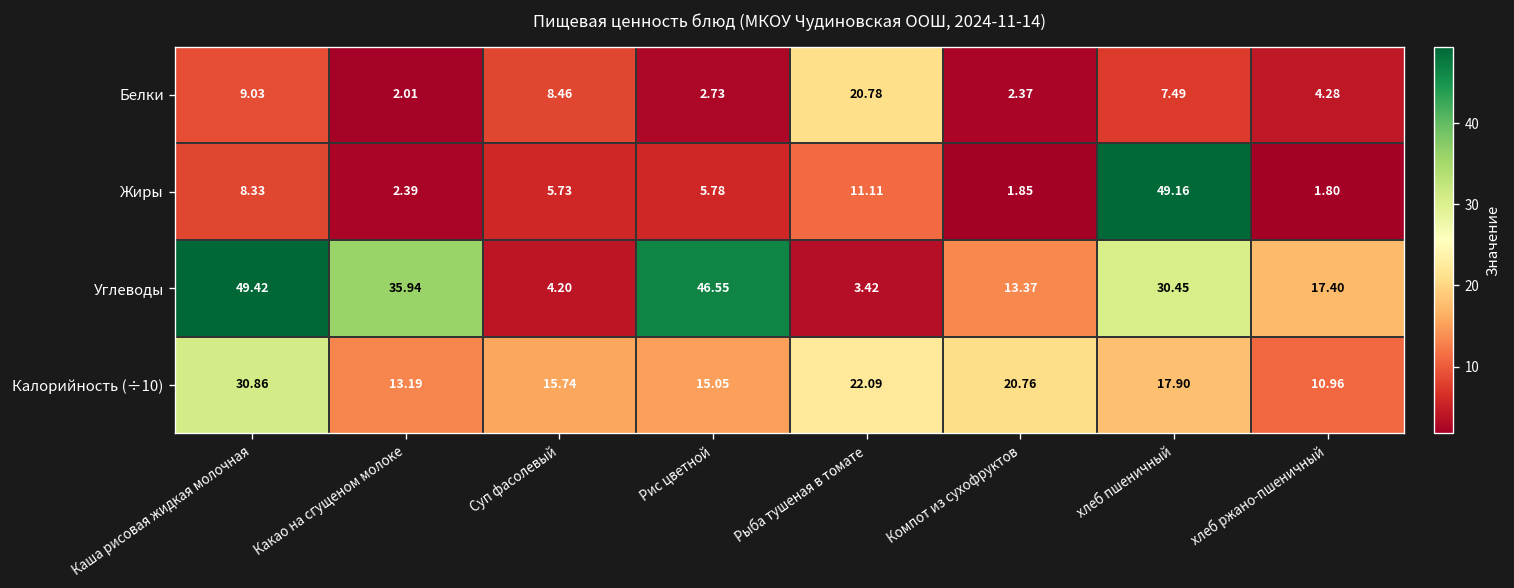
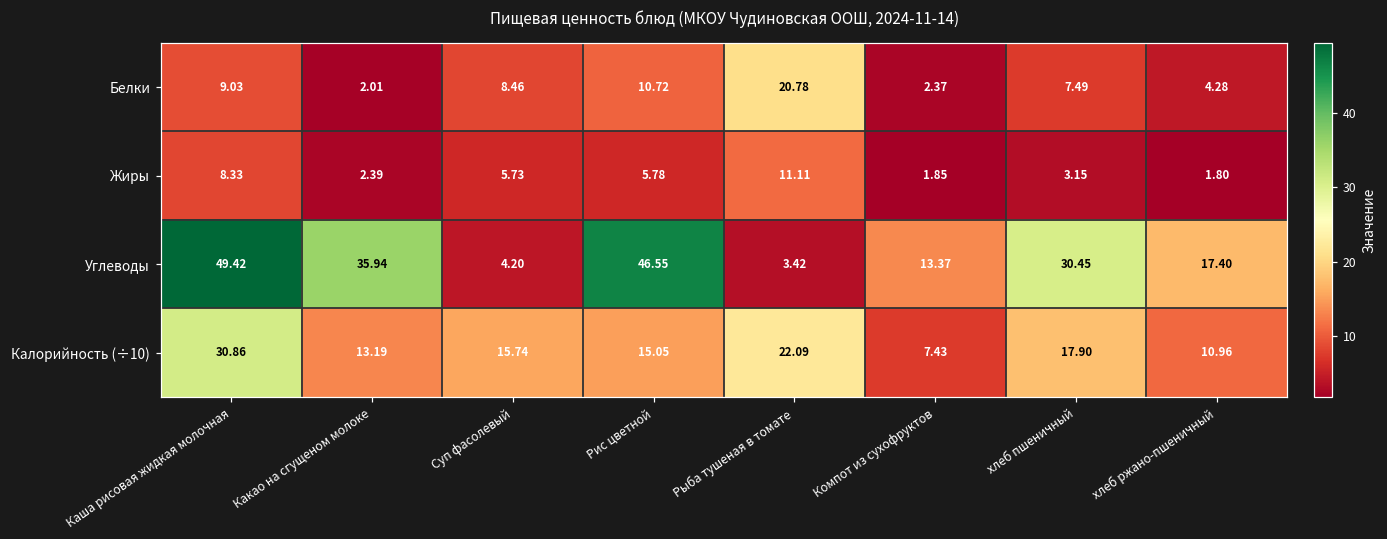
  {
    "Белки": {
      "Каша рисовая жидкая молочная": 9.03,
      "Какао на сгущеном молоке": 2.01,
      "Суп фасолевый": 8.46,
-     "Рис цветной": 2.73,
+     "Рис цветной": 10.72,
      "Рыба тушеная в томате": 20.78,
      "Компот из сухофруктов": 2.37,
      "хлеб пшеничный": 7.49,
      "хлеб ржано-пшеничный": 4.28
    },
    "Жиры": {
      "Каша рисовая жидкая молочная": 8.33,
      "Какао на сгущеном молоке": 2.39,
      "Суп фасолевый": 5.73,
      "Рис цветной": 5.78,
      "Рыба тушеная в томате": 11.11,
      "Компот из сухофруктов": 1.85,
-     "хлеб пшеничный": 49.16,
+     "хлеб пшеничный": 3.15,
      "хлеб ржано-пшеничный": 1.80
    },
    "Углеводы": {
      "Каша рисовая жидкая молочная": 49.42,
      "Какао на сгущеном молоке": 35.94,
      "Суп фасолевый": 4.20,
      "Рис цветной": 46.55,
      "Рыба тушеная в томате": 3.42,
      "Компот из сухофруктов": 13.37,
      "хлеб пшеничный": 30.45,
      "хлеб ржано-пшеничный": 17.40
    },
    "Калорийность (÷10)": {
      "Каша рисовая жидкая молочная": 30.86,
      "Какао на сгущеном молоке": 13.19,
      "Суп фасолевый": 15.74,
      "Рис цветной": 15.05,
      "Рыба тушеная в томате": 22.09,
-     "Компот из сухофруктов": 20.76,
+     "Компот из сухофруктов": 7.43,
      "хлеб пшеничный": 17.90,
      "хлеб ржано-пшеничный": 10.96
    }
  }
